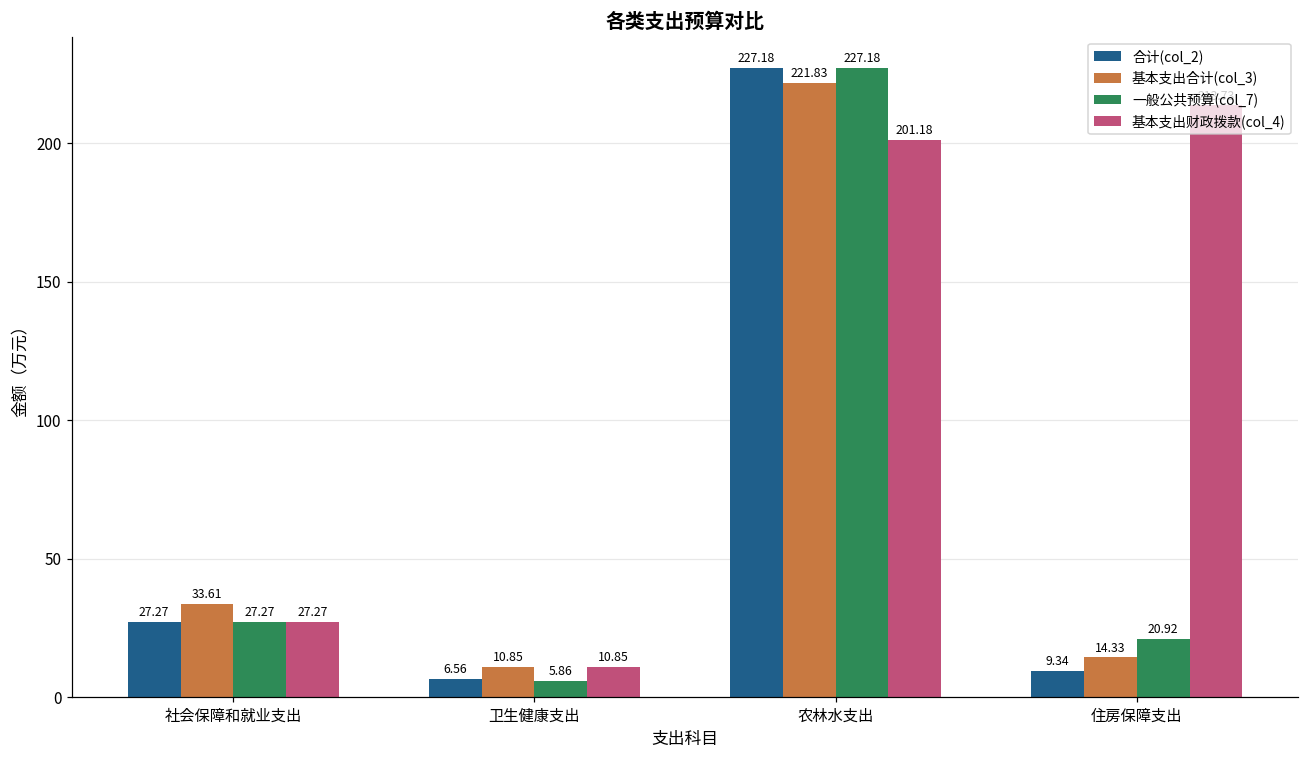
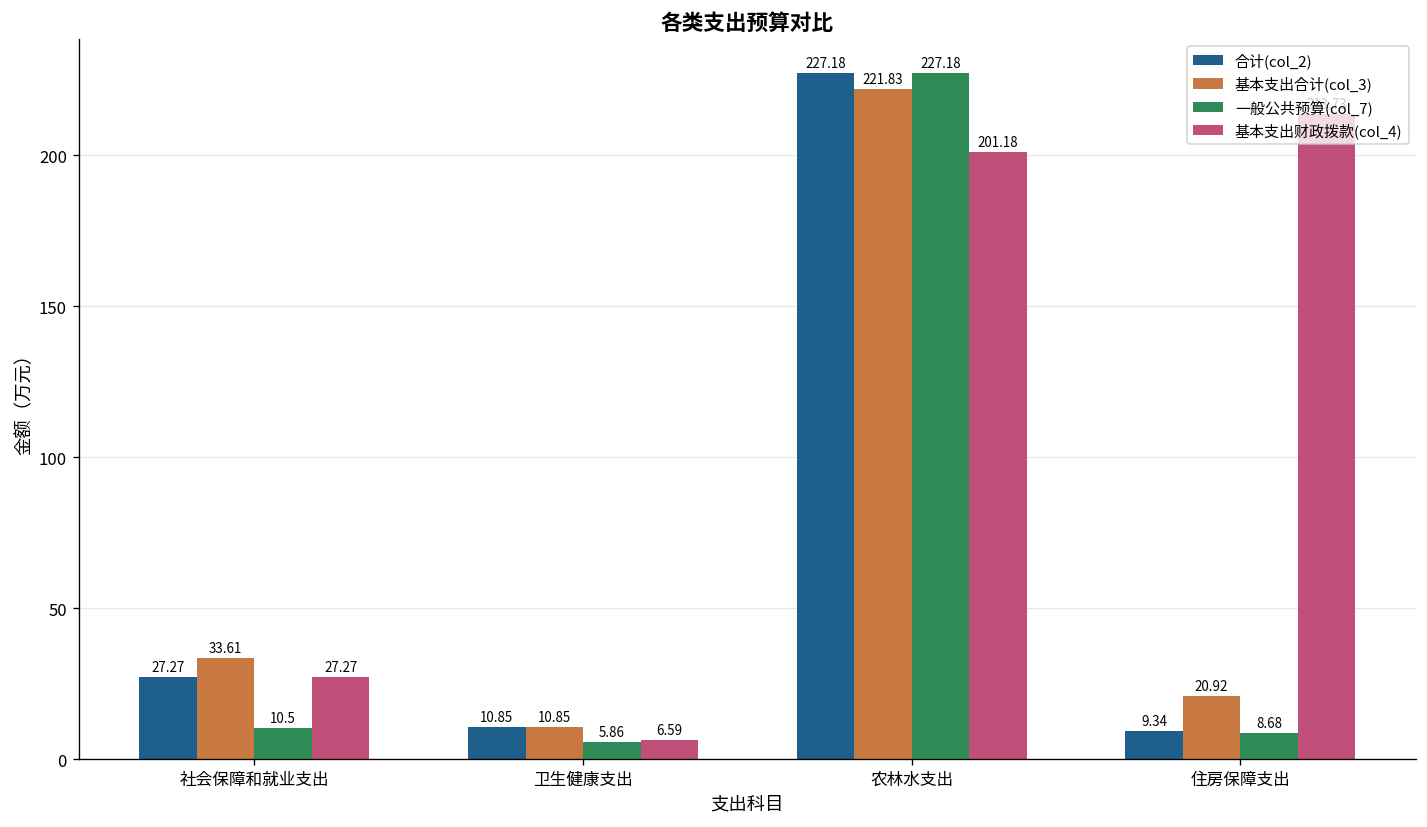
  {
    "合计(col_2)": {
      "社会保障和就业支出": 27.27,
-     "卫生健康支出": 6.56,
+     "卫生健康支出": 10.85,
      "农林水支出": 227.18,
      "住房保障支出": 9.34
    },
    "基本支出合计(col_3)": {
      "社会保障和就业支出": 33.61,
      "卫生健康支出": 10.85,
      "农林水支出": 221.83,
-     "住房保障支出": 14.33
+     "住房保障支出": 20.92
    },
    "一般公共预算(col_7)": {
-     "社会保障和就业支出": 27.27,
+     "社会保障和就业支出": 10.5,
      "卫生健康支出": 5.86,
      "农林水支出": 227.18,
-     "住房保障支出": 20.92
+     "住房保障支出": 8.68
    },
    "基本支出财政拨款(col_4)": {
      "社会保障和就业支出": 27.27,
-     "卫生健康支出": 10.85,
+     "卫生健康支出": 6.59,
      "农林水支出": 201.18
    }
  }
